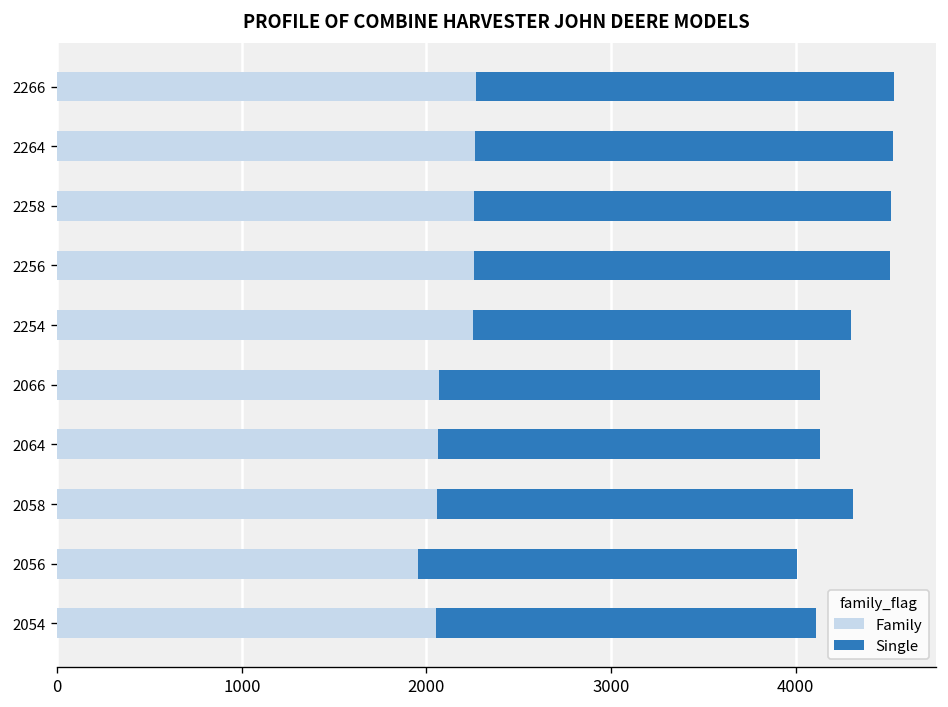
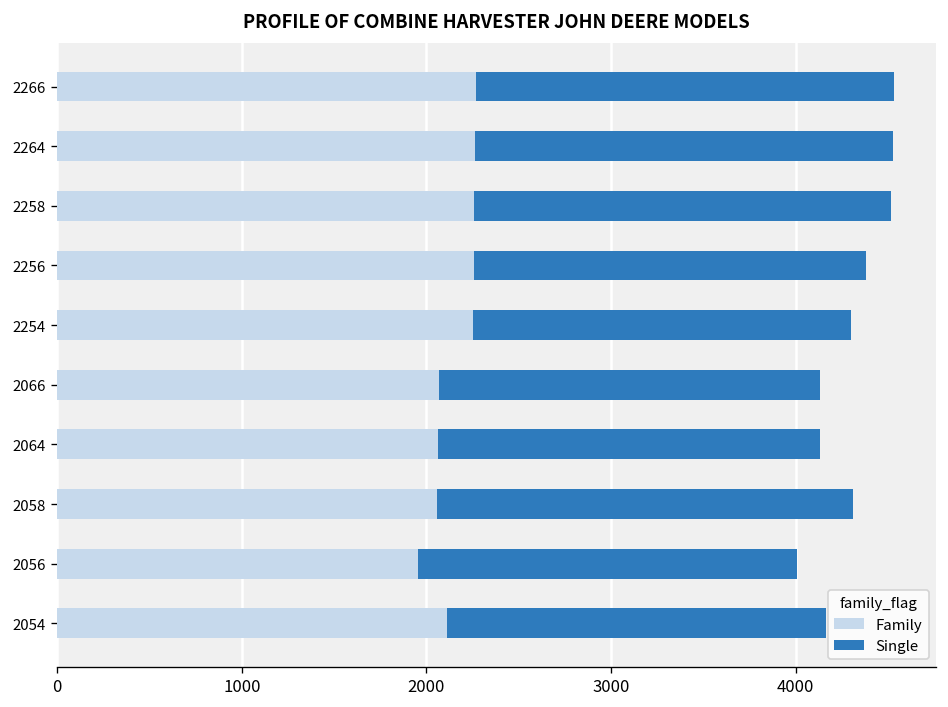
  {
    "Family": {
      "2266": 2270,
      "2264": 2260,
      "2258": 2260,
      "2256": 2260,
      "2254": 2250,
      "2066": 2070,
      "2064": 2060,
      "2058": 2060,
      "2056": 1950,
-     "2054": 2050
+     "2054": 2110
    },
    "Single": {
      "2266": 2270,
      "2264": 2270,
      "2258": 2260,
-     "2256": 2260,
+     "2256": 2130,
      "2254": 2050,
      "2066": 2070,
      "2064": 2070,
      "2058": 2250,
      "2056": 2060,
      "2054": 2060
    }
  }
